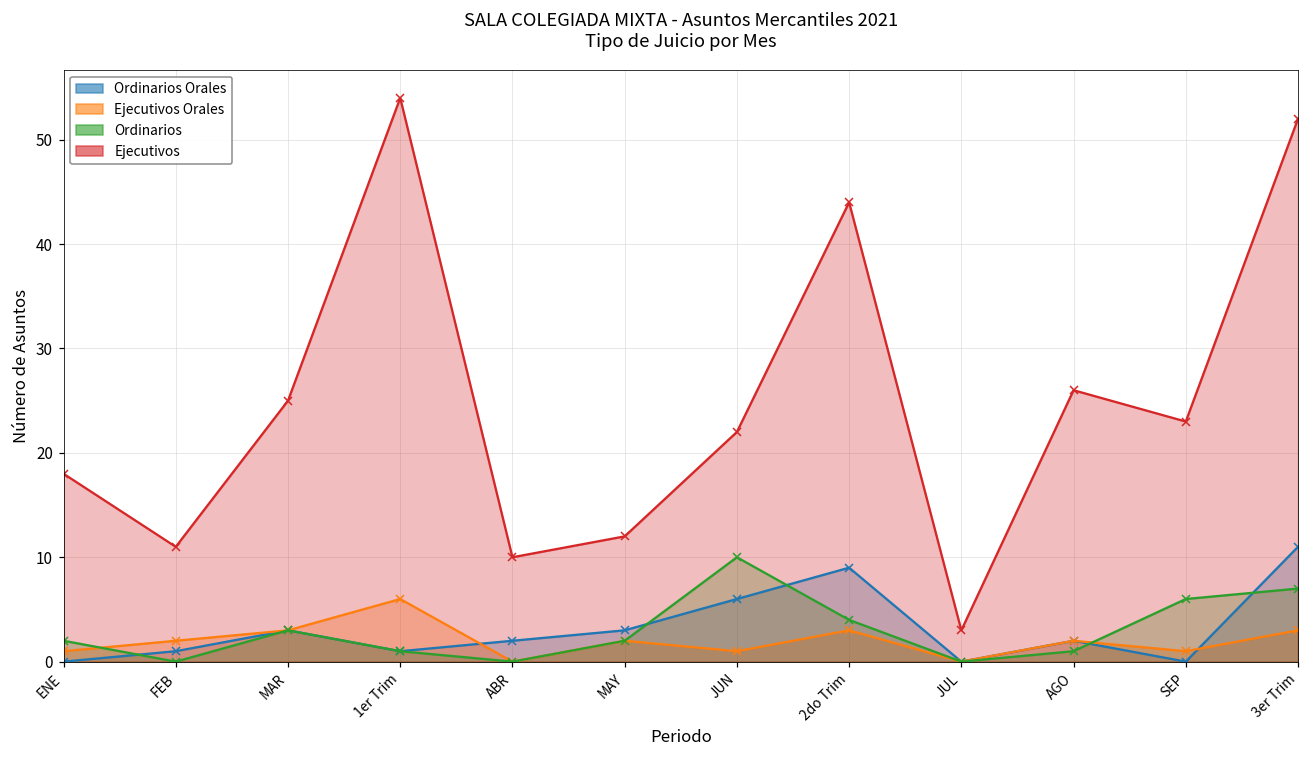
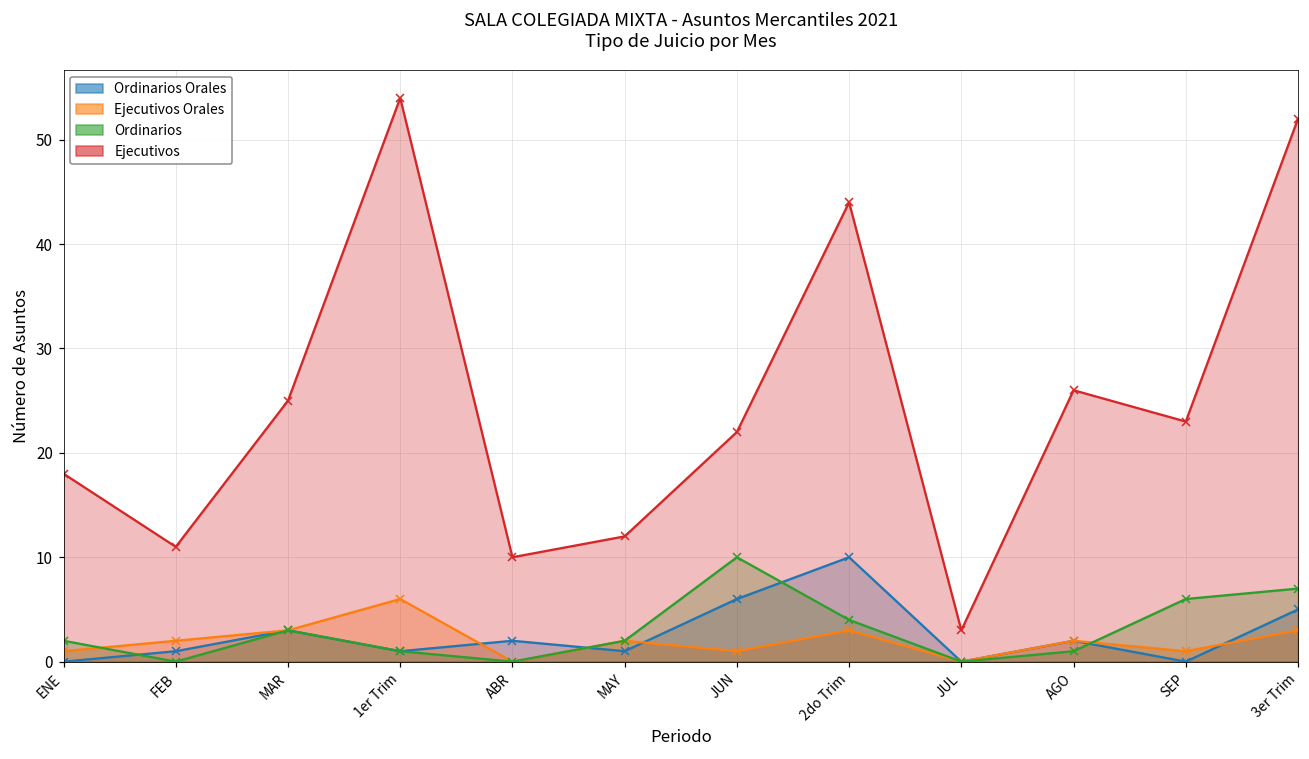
  {
    "Ordinarios Orales": {
      "ENE": 0,
      "FEB": 1,
      "ABR": 2,
-     "MAY": 3,
+     "MAY": 1,
      "JUN": 6,
-     "2do Trim": 9,
+     "2do Trim": 10,
      "SEP": 0,
-     "3er Trim": 11
+     "3er Trim": 5
    },
    "Ordinarios": {
      "ENE": 2,
      "FEB": 0,
      "JUN": 10,
      "2do Trim": 4,
      "AGO": 1,
      "SEP": 6,
      "3er Trim": 7
    }
  }
